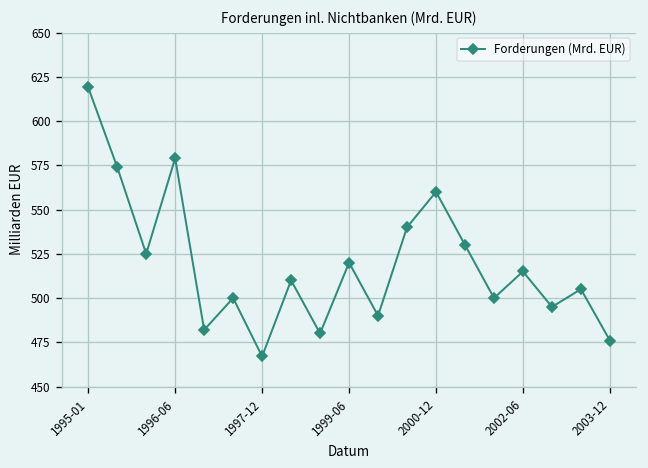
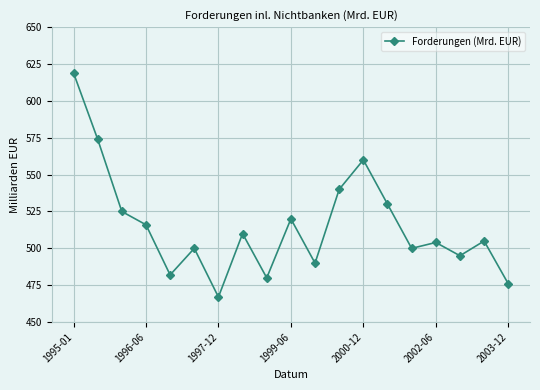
  {
    "1995-01": 619,
-   "1996-06": 579,
+   "1996-06": 516,
    "1997-12": 467,
    "1999-06": 520,
    "2000-12": 560,
-   "2002-06": 515,
+   "2002-06": 504,
    "2003-12": 476
  }
